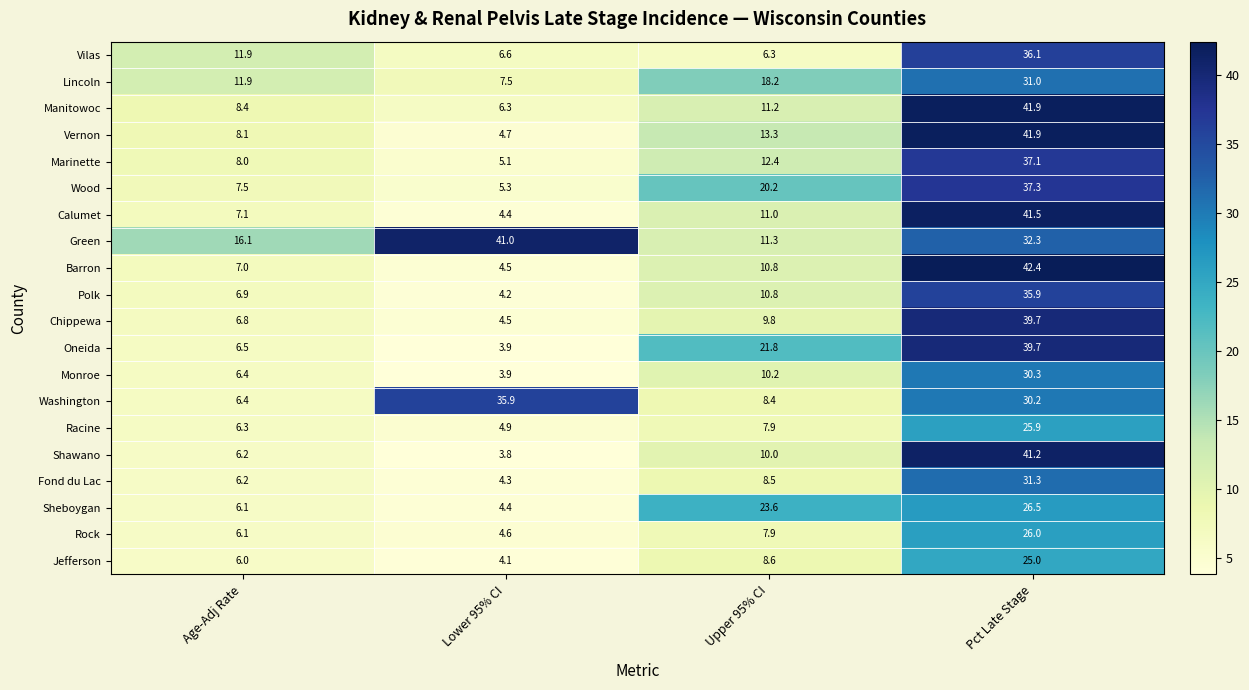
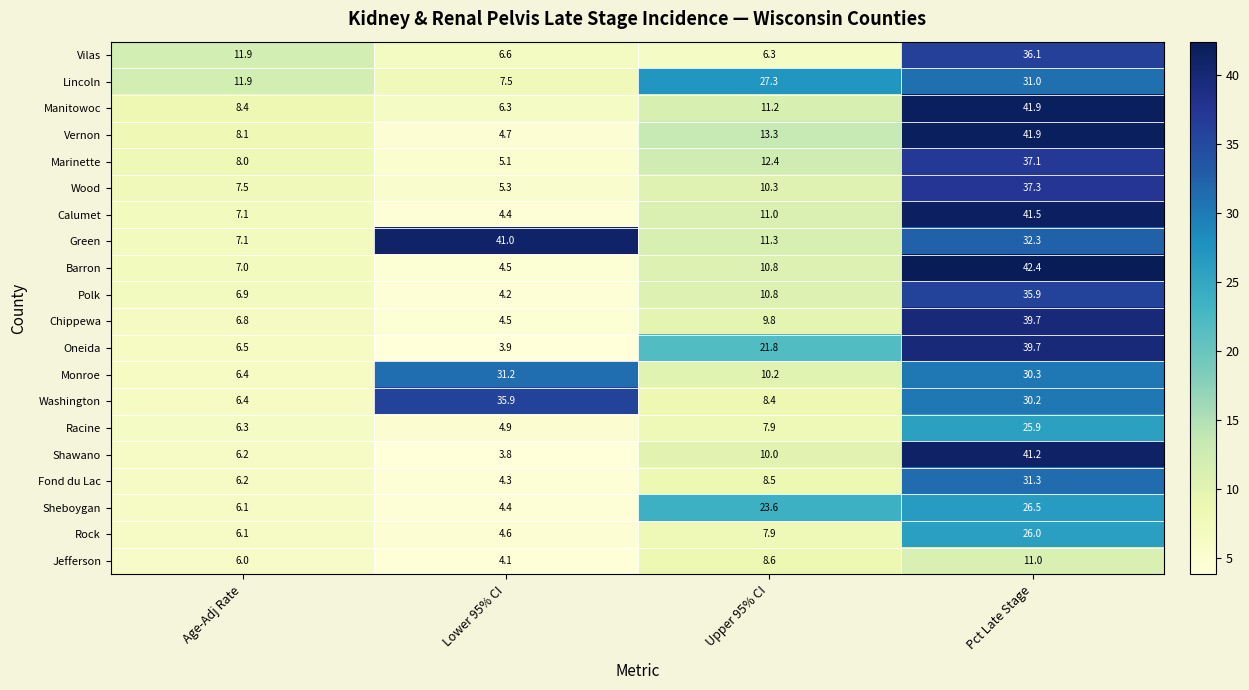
  {
    "Vilas": {
      "Age-Adj Rate": 11.9,
      "Lower 95% CI": 6.6,
      "Upper 95% CI": 6.3,
      "Pct Late Stage": 36.1
    },
    "Lincoln": {
      "Age-Adj Rate": 11.9,
      "Lower 95% CI": 7.5,
-     "Upper 95% CI": 18.2,
+     "Upper 95% CI": 27.3,
      "Pct Late Stage": 31.0
    },
    "Manitowoc": {
      "Age-Adj Rate": 8.4,
      "Lower 95% CI": 6.3,
      "Upper 95% CI": 11.2,
      "Pct Late Stage": 41.9
    },
    "Vernon": {
      "Age-Adj Rate": 8.1,
      "Lower 95% CI": 4.7,
      "Upper 95% CI": 13.3,
      "Pct Late Stage": 41.9
    },
    "Marinette": {
      "Age-Adj Rate": 8.0,
      "Lower 95% CI": 5.1,
      "Upper 95% CI": 12.4,
      "Pct Late Stage": 37.1
    },
    "Wood": {
      "Age-Adj Rate": 7.5,
      "Lower 95% CI": 5.3,
-     "Upper 95% CI": 20.2,
+     "Upper 95% CI": 10.3,
      "Pct Late Stage": 37.3
    },
    "Calumet": {
      "Age-Adj Rate": 7.1,
      "Lower 95% CI": 4.4,
      "Upper 95% CI": 11.0,
      "Pct Late Stage": 41.5
    },
    "Green": {
-     "Age-Adj Rate": 16.1,
+     "Age-Adj Rate": 7.1,
      "Lower 95% CI": 41.0,
      "Upper 95% CI": 11.3,
      "Pct Late Stage": 32.3
    },
    "Barron": {
      "Age-Adj Rate": 7.0,
      "Lower 95% CI": 4.5,
      "Upper 95% CI": 10.8,
      "Pct Late Stage": 42.4
    },
    "Polk": {
      "Age-Adj Rate": 6.9,
      "Lower 95% CI": 4.2,
      "Upper 95% CI": 10.8,
      "Pct Late Stage": 35.9
    },
    "Chippewa": {
      "Age-Adj Rate": 6.8,
      "Lower 95% CI": 4.5,
      "Upper 95% CI": 9.8,
      "Pct Late Stage": 39.7
    },
    "Oneida": {
      "Age-Adj Rate": 6.5,
      "Lower 95% CI": 3.9,
      "Upper 95% CI": 21.8,
      "Pct Late Stage": 39.7
    },
    "Monroe": {
      "Age-Adj Rate": 6.4,
-     "Lower 95% CI": 3.9,
+     "Lower 95% CI": 31.2,
      "Upper 95% CI": 10.2,
      "Pct Late Stage": 30.3
    },
    "Washington": {
      "Age-Adj Rate": 6.4,
      "Lower 95% CI": 35.9,
      "Upper 95% CI": 8.4,
      "Pct Late Stage": 30.2
    },
    "Racine": {
      "Age-Adj Rate": 6.3,
      "Lower 95% CI": 4.9,
      "Upper 95% CI": 7.9,
      "Pct Late Stage": 25.9
    },
    "Shawano": {
      "Age-Adj Rate": 6.2,
      "Lower 95% CI": 3.8,
      "Upper 95% CI": 10.0,
      "Pct Late Stage": 41.2
    },
    "Fond du Lac": {
      "Age-Adj Rate": 6.2,
      "Lower 95% CI": 4.3,
      "Upper 95% CI": 8.5,
      "Pct Late Stage": 31.3
    },
    "Sheboygan": {
      "Age-Adj Rate": 6.1,
      "Lower 95% CI": 4.4,
      "Upper 95% CI": 23.6,
      "Pct Late Stage": 26.5
    },
    "Rock": {
      "Age-Adj Rate": 6.1,
      "Lower 95% CI": 4.6,
      "Upper 95% CI": 7.9,
      "Pct Late Stage": 26.0
    },
    "Jefferson": {
      "Age-Adj Rate": 6.0,
      "Lower 95% CI": 4.1,
      "Upper 95% CI": 8.6,
-     "Pct Late Stage": 25.0
+     "Pct Late Stage": 11.0
    }
  }
